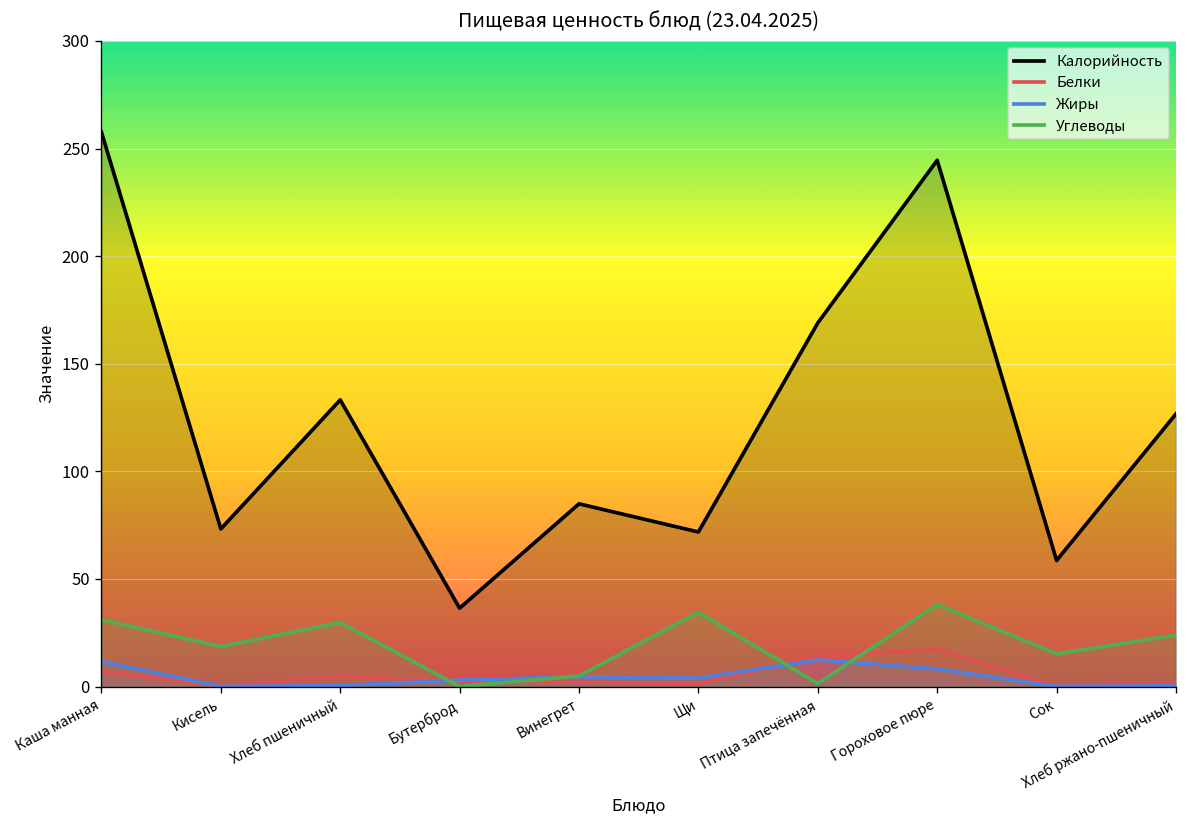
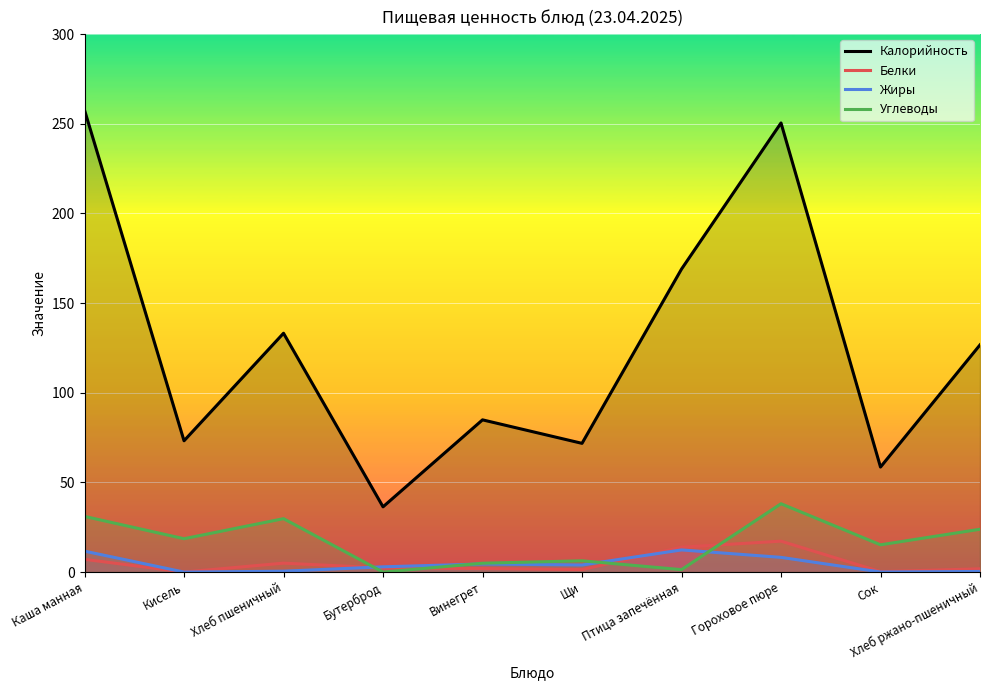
  {
    "Калорийность": {
      "Каша манная": 258,
      "Кисель": 73,
      "Хлеб пшеничный": 133,
      "Бутерброд": 36,
      "Винегрет": 85,
      "Щи": 72,
      "Птица запечённая": 169,
-     "Гороховое пюре": 245,
+     "Гороховое пюре": 250,
      "Сок": 59,
      "Хлеб ржано-пшеничный": 127
    },
    "Белки": {
      "Каша манная": 7,
      "Хлеб пшеничный": 5,
      "Винегрет": 2,
      "Щи": 1,
      "Птица запечённая": 14,
      "Гороховое пюре": 17,
      "Хлеб ржано-пшеничный": 2
    },
    "Жиры": {
      "Каша манная": 12,
      "Хлеб пшеничный": 1,
      "Щи": 4,
      "Птица запечённая": 12,
      "Гороховое пюре": 8,
      "Хлеб ржано-пшеничный": 0
    },
    "Углеводы": {
      "Каша манная": 31,
      "Кисель": 19,
      "Хлеб пшеничный": 30,
      "Бутерброд": 0,
-     "Щи": 35,
+     "Щи": 6,
      "Птица запечённая": 1,
      "Гороховое пюре": 38,
      "Сок": 15,
      "Хлеб ржано-пшеничный": 24
    }
  }
